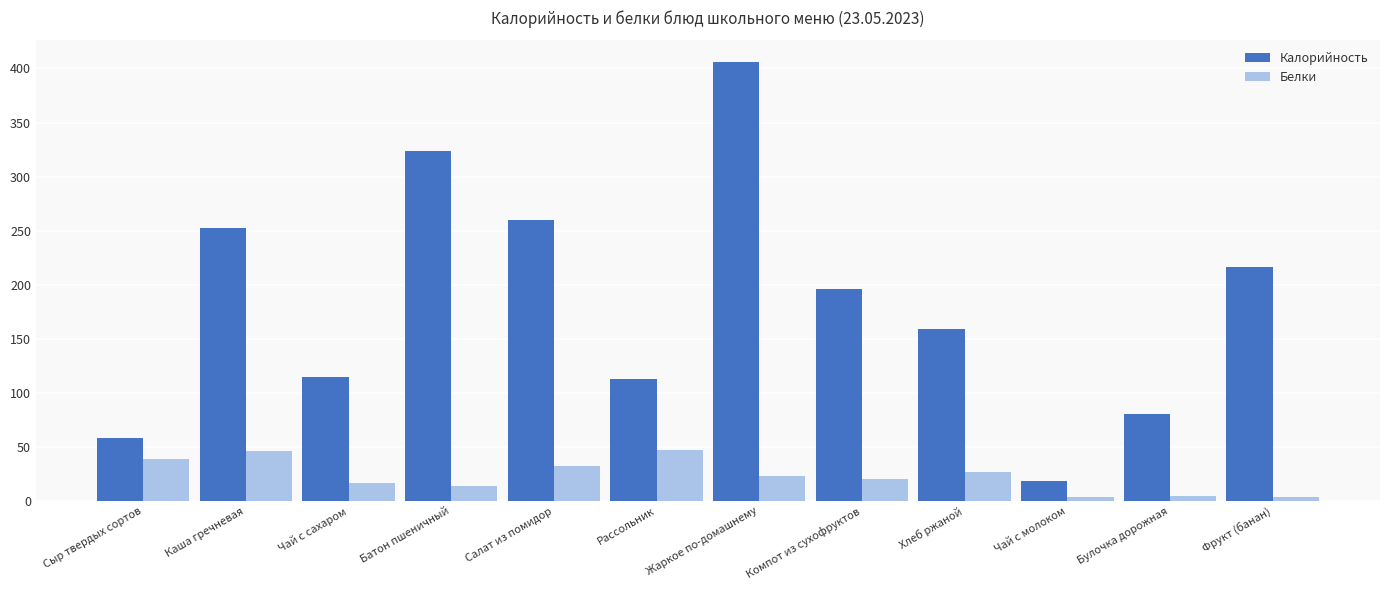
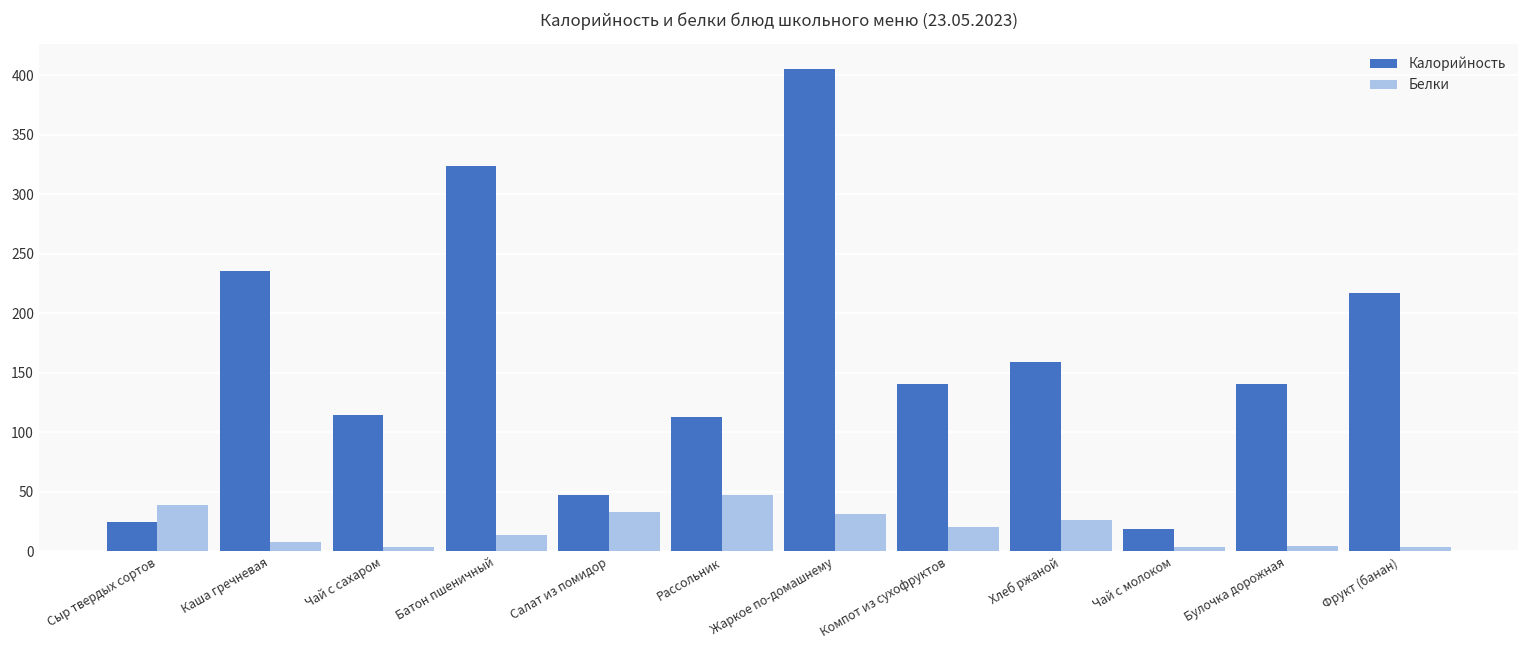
  {
    "Калорийность": {
-     "Сыр твердых сортов": 59,
-     "Каша гречневая": 253,
+     "Сыр твердых сортов": 24,
+     "Каша гречневая": 236,
      "Чай с сахаром": 115,
      "Батон пшеничный": 323,
-     "Салат из помидор": 260,
+     "Салат из помидор": 47,
      "Рассольник": 113,
      "Жаркое по-домашнему": 406,
-     "Компот из сухофруктов": 196,
+     "Компот из сухофруктов": 141,
      "Хлеб ржаной": 159,
      "Чай с молоком": 19,
-     "Булочка дорожная": 80,
+     "Булочка дорожная": 140,
      "Фрукт (банан)": 217
    },
    "Белки": {
      "Сыр твердых сортов": 39,
-     "Каша гречневая": 46,
-     "Чай с сахаром": 17,
+     "Каша гречневая": 8,
+     "Чай с сахаром": 4,
      "Батон пшеничный": 14,
      "Салат из помидор": 33,
      "Рассольник": 47,
-     "Жаркое по-домашнему": 24,
+     "Жаркое по-домашнему": 32,
      "Компот из сухофруктов": 21,
      "Хлеб ржаной": 27,
      "Чай с молоком": 4,
      "Булочка дорожная": 5,
      "Фрукт (банан)": 3
    }
  }
